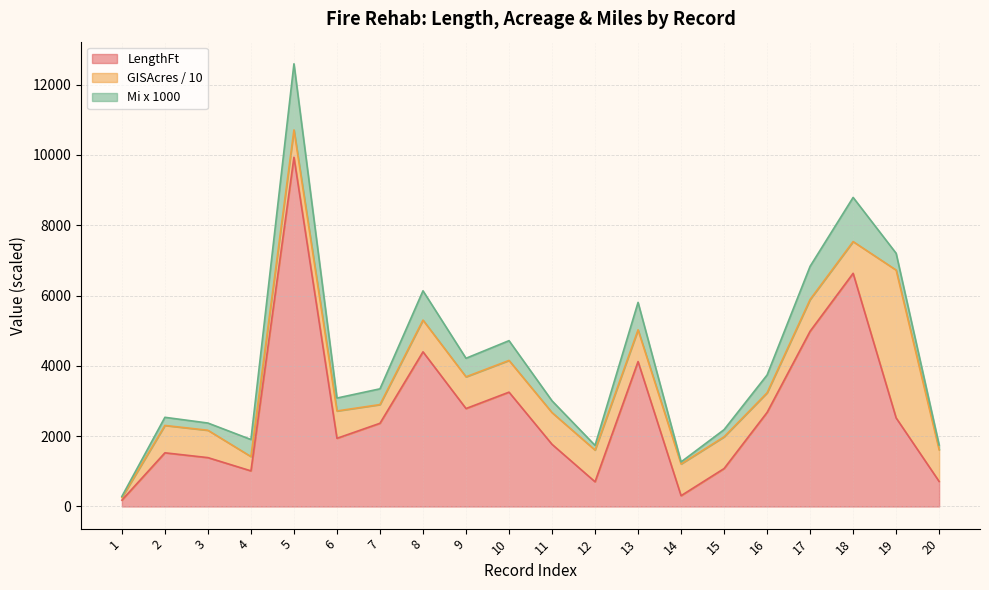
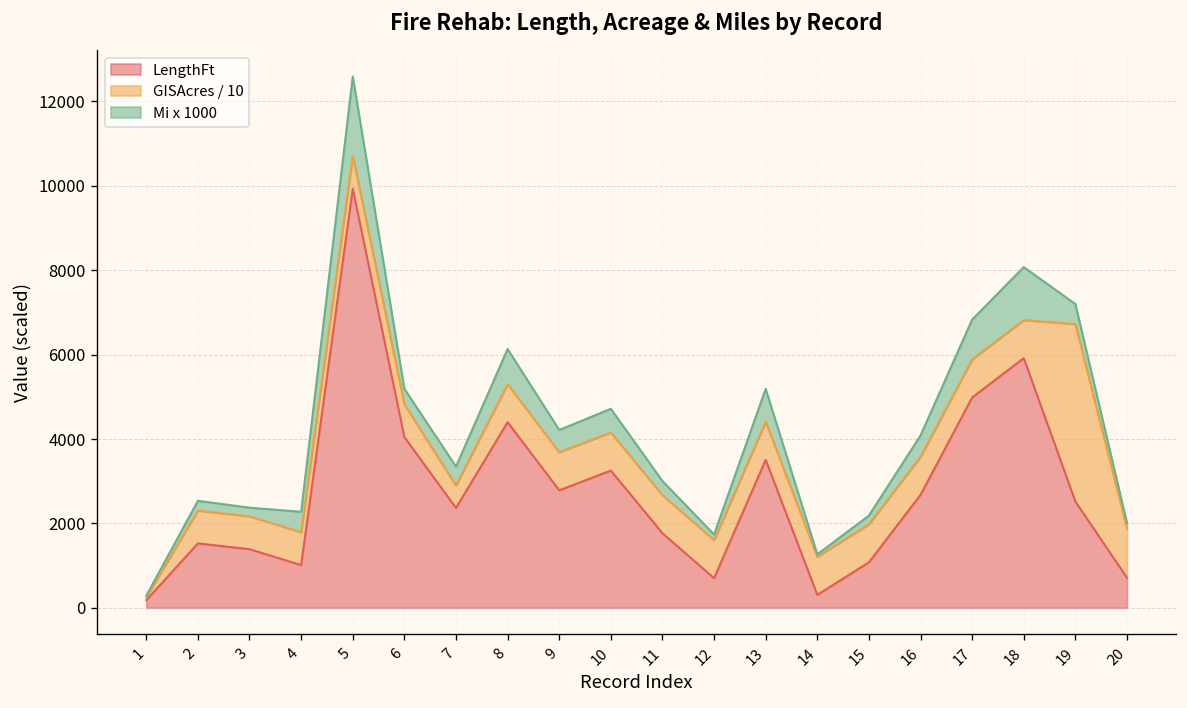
  {
    "LengthFt": {
      "2": 1500,
      "3": 1400,
      "4": 1000,
      "5": 9900,
-     "6": 1900,
+     "6": 4000,
      "7": 2400,
      "8": 4400,
      "9": 2800,
      "10": 3300,
      "11": 1800,
      "12": 700,
-     "13": 4100,
+     "13": 3500,
      "14": 300,
      "15": 1100,
      "16": 2700,
      "17": 5000,
-     "18": 6600,
+     "18": 5900,
      "19": 2500,
      "20": 700
    },
    "GISAcres / 10": {
      "2": 800,
      "3": 800,
-     "4": 400,
+     "4": 800,
      "5": 800,
      "6": 800,
      "7": 500,
      "8": 900,
      "9": 900,
      "10": 900,
      "11": 900,
      "12": 900,
      "13": 900,
      "15": 900,
-     "16": 600,
+     "16": 900,
      "17": 900,
      "18": 900,
      "19": 4200,
-     "20": 900
+     "20": 1200
    },
    "Mi x 1000": {
      "2": 200,
      "3": 200,
      "4": 500,
      "5": 1900,
      "6": 400,
      "7": 400,
      "8": 800,
      "9": 500,
      "10": 600,
      "11": 300,
      "12": 100,
      "13": 800,
      "15": 200,
      "16": 500,
      "17": 900,
      "18": 1300,
      "19": 500,
      "20": 100
    }
  }
